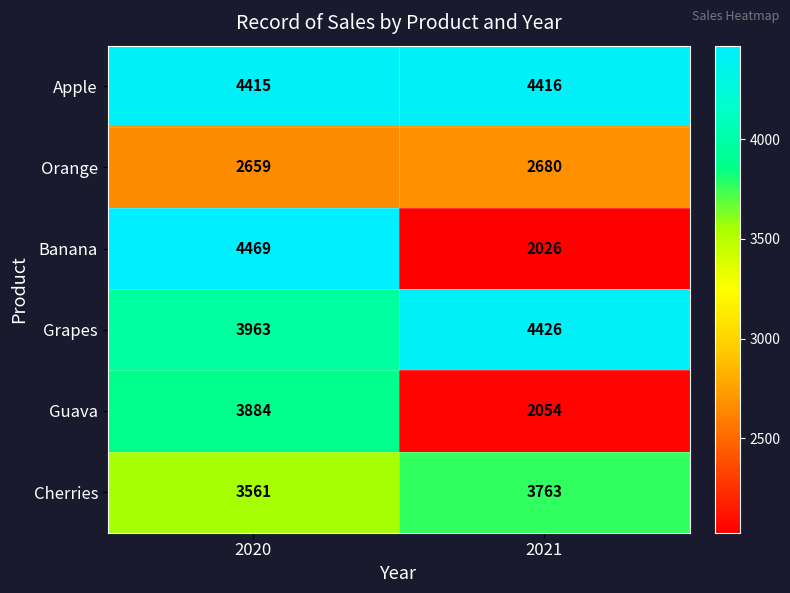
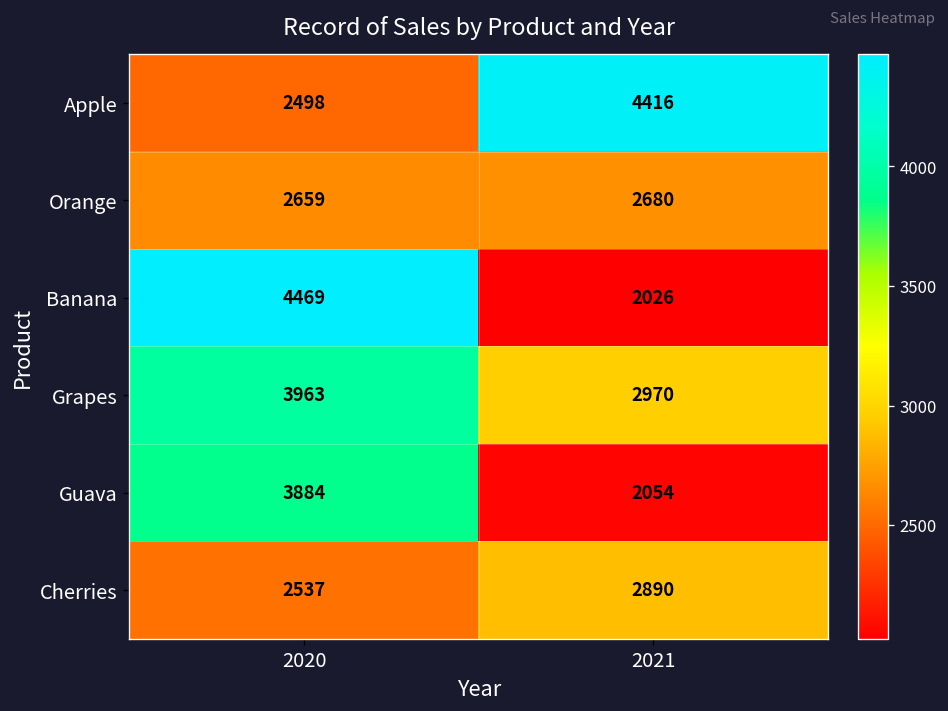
  {
    "Apple": {
-     "2020": 4415,
+     "2020": 2498,
      "2021": 4416
    },
    "Orange": {
      "2020": 2659,
      "2021": 2680
    },
    "Banana": {
      "2020": 4469,
      "2021": 2026
    },
    "Grapes": {
      "2020": 3963,
-     "2021": 4426
+     "2021": 2970
    },
    "Guava": {
      "2020": 3884,
      "2021": 2054
    },
    "Cherries": {
-     "2020": 3561,
-     "2021": 3763
+     "2020": 2537,
+     "2021": 2890
    }
  }
